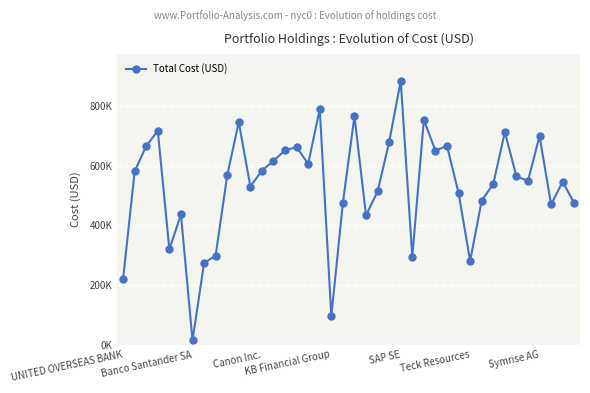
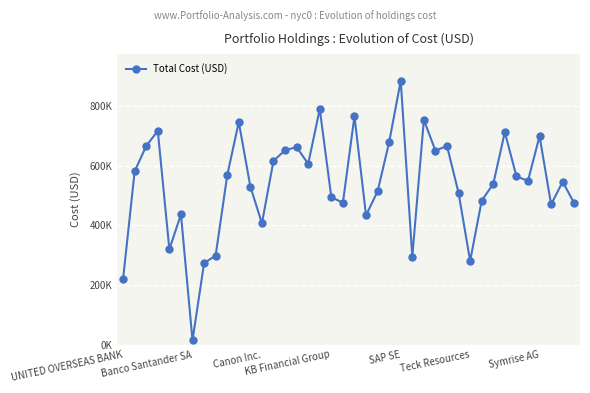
  {
    "UNITED OVERSEAS BANK": 220000,
    "Banco Santander SA": 10000,
-   "Canon Inc.": 580000,
-   "KB Financial Group": 100000,
+   "Canon Inc.": 410000,
+   "KB Financial Group": 490000,
    "SAP SE": 880000,
    "Teck Resources": 280000,
    "Symrise AG": 700000
  }
